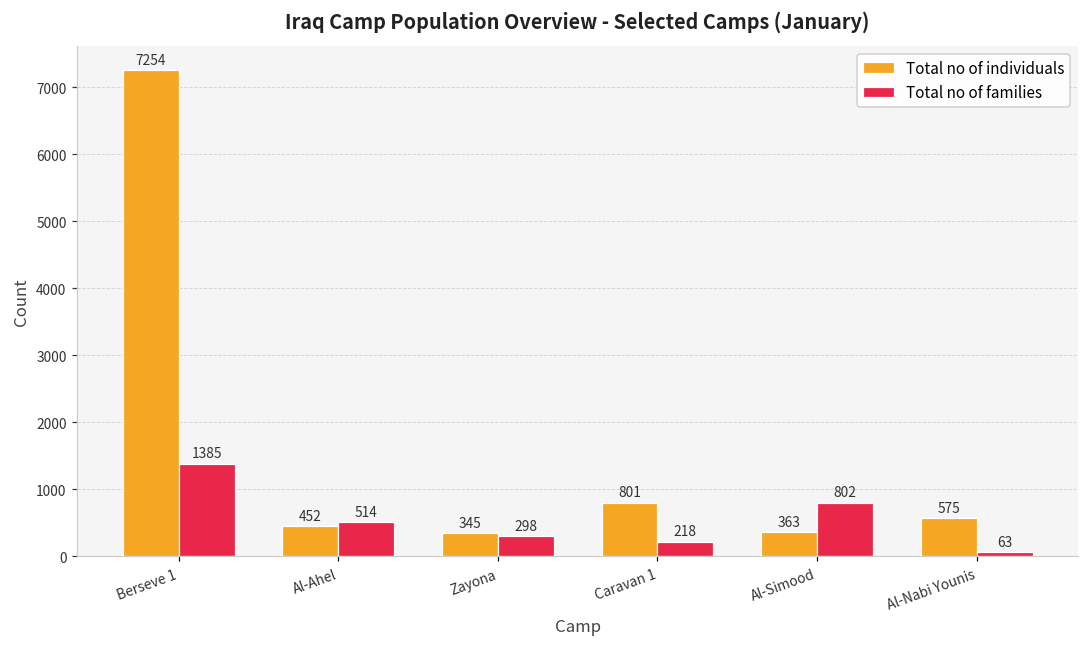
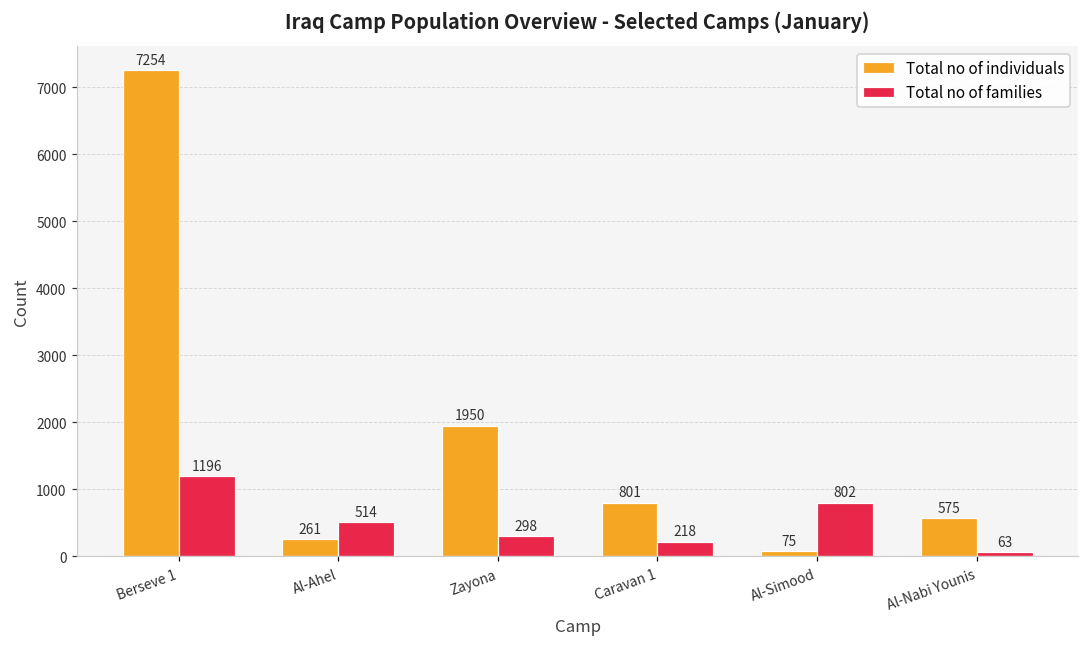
  {
    "Total no of individuals": {
      "Berseve 1": 7254,
-     "Al-Ahel": 452,
-     "Zayona": 345,
+     "Al-Ahel": 261,
+     "Zayona": 1950,
      "Caravan 1": 801,
-     "Al-Simood": 363,
+     "Al-Simood": 75,
      "Al-Nabi Younis": 575
    },
    "Total no of families": {
-     "Berseve 1": 1385,
+     "Berseve 1": 1196,
      "Al-Ahel": 514,
      "Zayona": 298,
      "Caravan 1": 218,
      "Al-Simood": 802,
      "Al-Nabi Younis": 63
    }
  }
